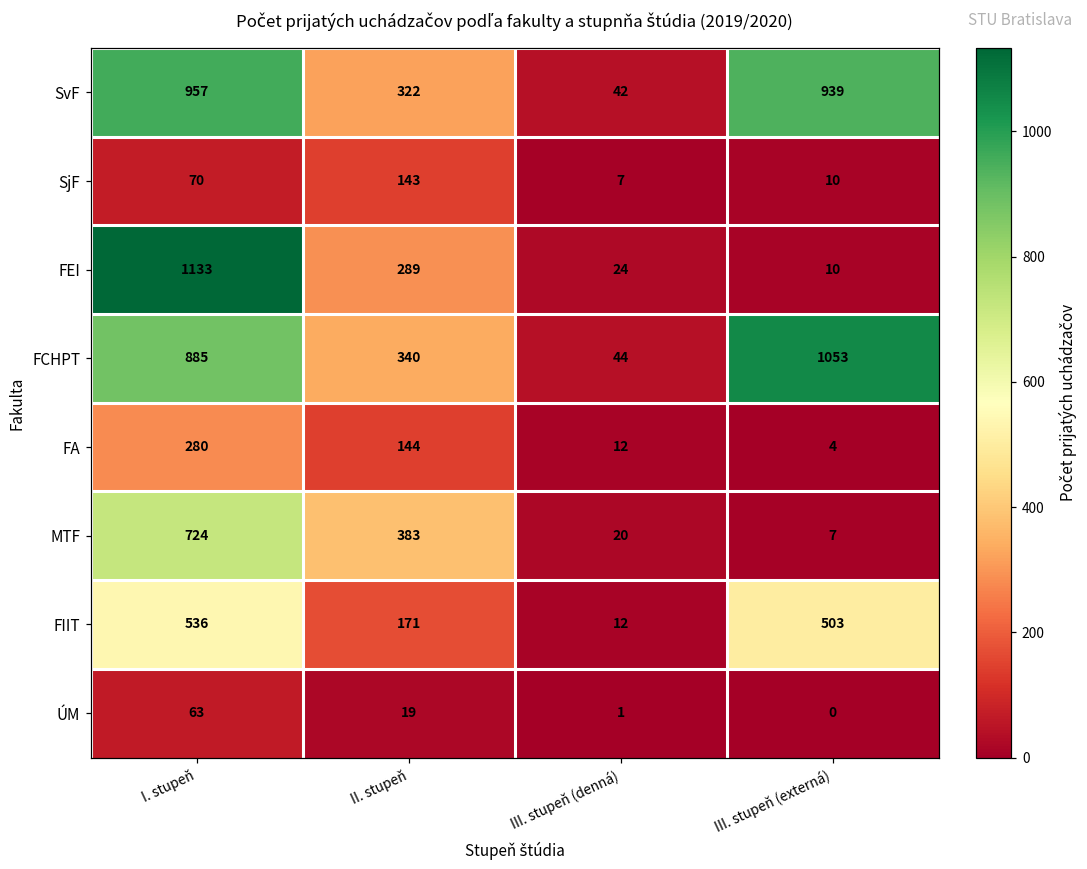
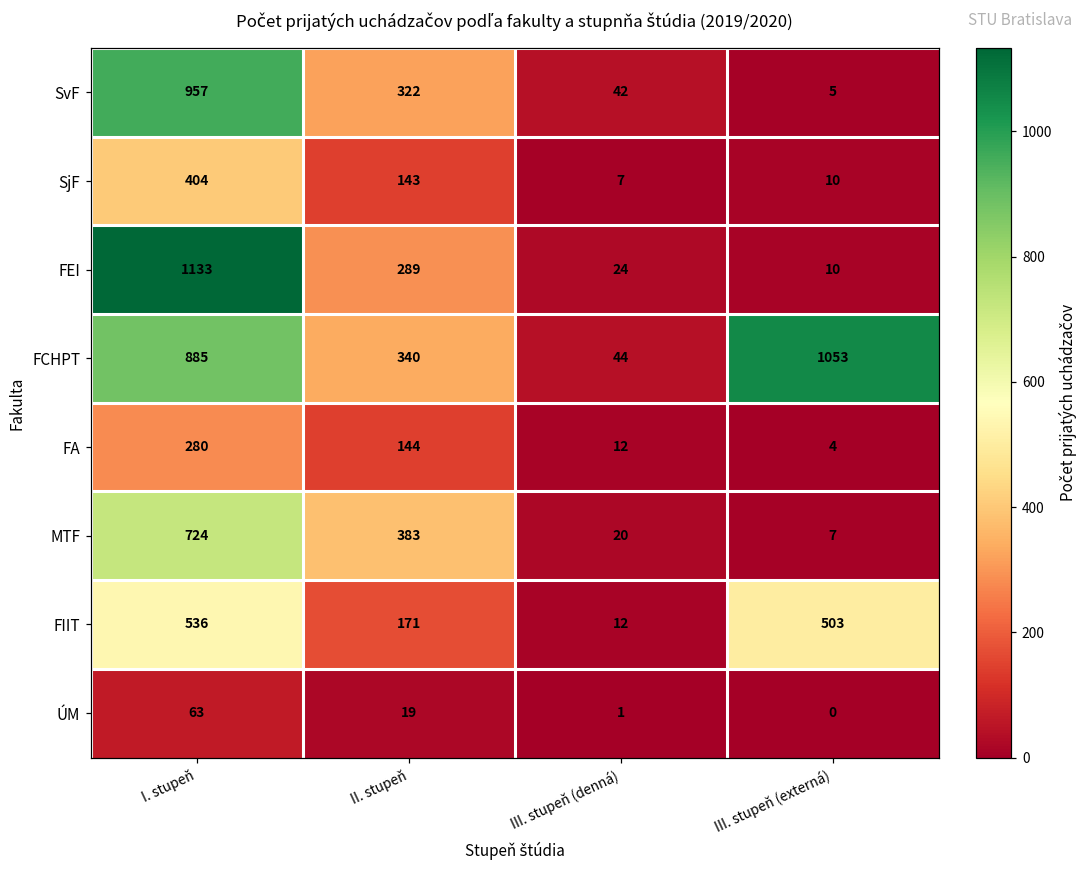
  {
    "SvF": {
      "I. stupeň": 957,
      "II. stupeň": 322,
      "III. stupeň (denná)": 42,
-     "III. stupeň (externá)": 939
+     "III. stupeň (externá)": 5
    },
    "SjF": {
-     "I. stupeň": 70,
+     "I. stupeň": 404,
      "II. stupeň": 143,
      "III. stupeň (denná)": 7,
      "III. stupeň (externá)": 10
    },
    "FEI": {
      "I. stupeň": 1133,
      "II. stupeň": 289,
      "III. stupeň (denná)": 24,
      "III. stupeň (externá)": 10
    },
    "FCHPT": {
      "I. stupeň": 885,
      "II. stupeň": 340,
      "III. stupeň (denná)": 44,
      "III. stupeň (externá)": 1053
    },
    "FA": {
      "I. stupeň": 280,
      "II. stupeň": 144,
      "III. stupeň (denná)": 12,
      "III. stupeň (externá)": 4
    },
    "MTF": {
      "I. stupeň": 724,
      "II. stupeň": 383,
      "III. stupeň (denná)": 20,
      "III. stupeň (externá)": 7
    },
    "FIIT": {
      "I. stupeň": 536,
      "II. stupeň": 171,
      "III. stupeň (denná)": 12,
      "III. stupeň (externá)": 503
    },
    "ÚM": {
      "I. stupeň": 63,
      "II. stupeň": 19,
      "III. stupeň (denná)": 1,
      "III. stupeň (externá)": 0
    }
  }
